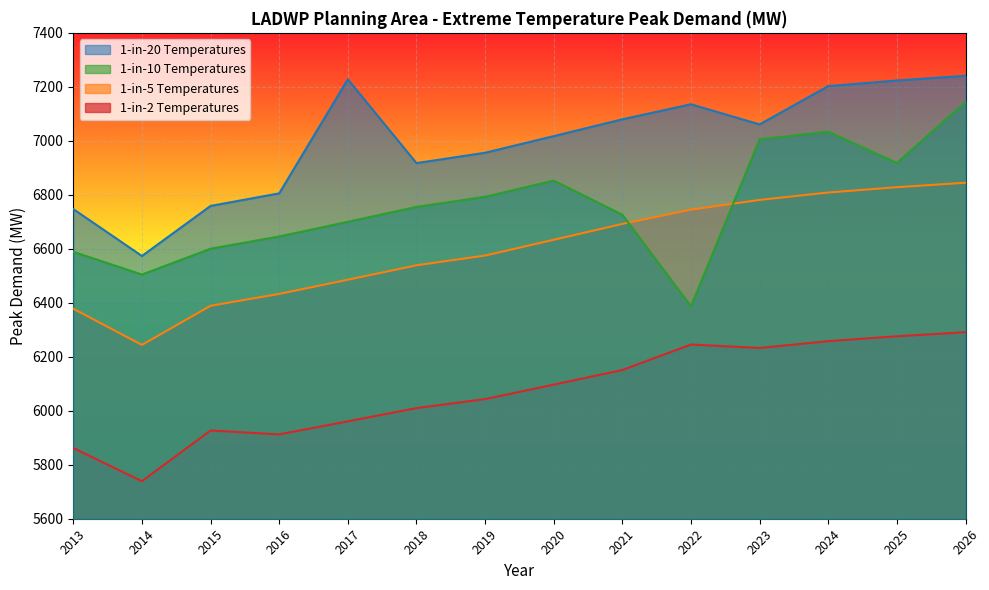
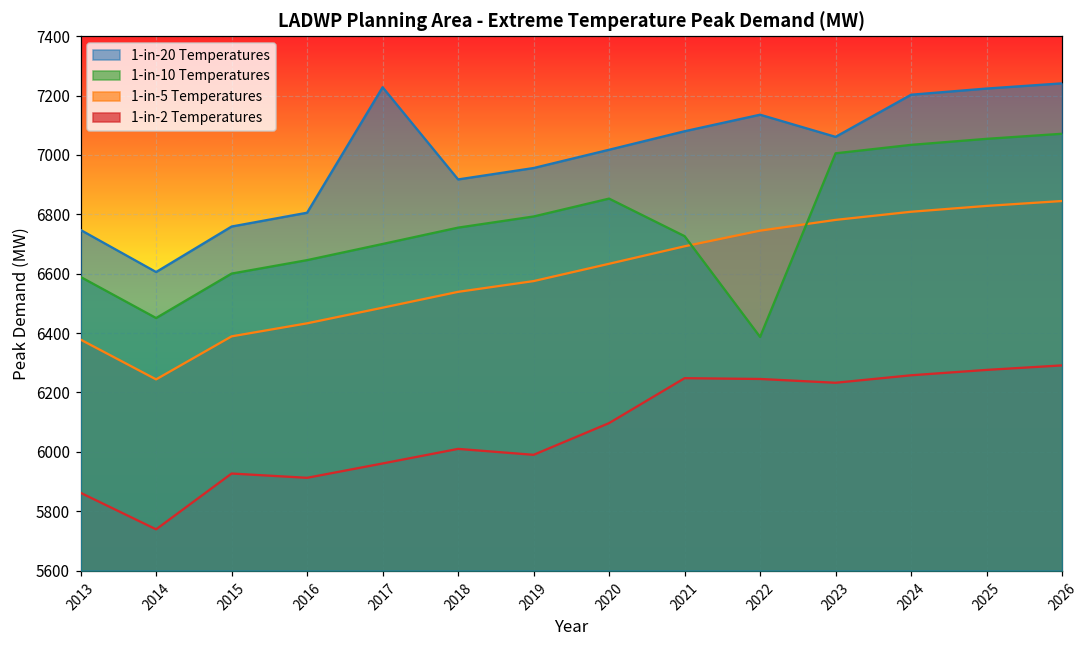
  {
    "1-in-20 Temperatures": {
      "2013": 6750,
-     "2014": 6570,
+     "2014": 6610,
      "2015": 6760,
      "2016": 6810,
      "2017": 7230,
      "2018": 6920,
      "2019": 6960,
      "2020": 7020,
      "2021": 7080,
      "2022": 7140,
      "2023": 7060,
      "2024": 7200,
      "2025": 7220,
      "2026": 7240
    },
    "1-in-10 Temperatures": {
      "2013": 6590,
-     "2014": 6500,
+     "2014": 6450,
      "2015": 6600,
      "2016": 6650,
      "2017": 6700,
      "2018": 6760,
      "2019": 6790,
      "2020": 6850,
      "2021": 6730,
      "2022": 6390,
      "2023": 7010,
      "2024": 7030,
-     "2025": 6920,
-     "2026": 7140
+     "2025": 7050,
+     "2026": 7070
    },
    "1-in-5 Temperatures": {
      "2013": 6380,
      "2014": 6240,
      "2015": 6390,
      "2016": 6430,
      "2017": 6490,
      "2018": 6540,
      "2019": 6580,
      "2020": 6630,
      "2021": 6690,
      "2022": 6740,
      "2023": 6780,
      "2024": 6810,
      "2025": 6830,
      "2026": 6840
    },
    "1-in-2 Temperatures": {
      "2013": 5860,
      "2014": 5740,
      "2015": 5930,
      "2016": 5910,
      "2017": 5960,
      "2018": 6010,
-     "2019": 6040,
+     "2019": 5990,
      "2020": 6100,
-     "2021": 6150,
+     "2021": 6250,
      "2022": 6250,
      "2023": 6230,
      "2024": 6260,
      "2025": 6280,
      "2026": 6290
    }
  }
